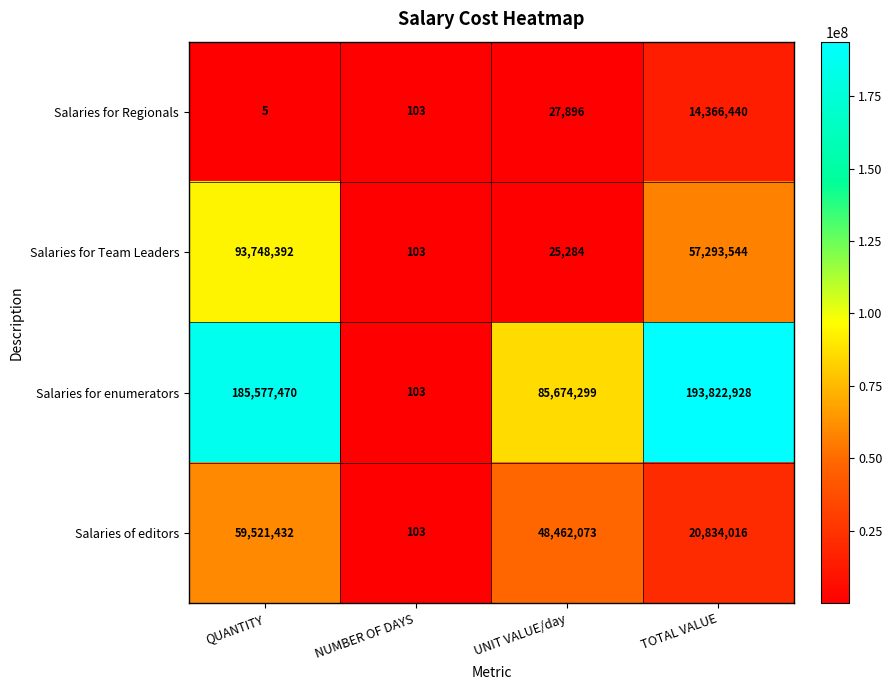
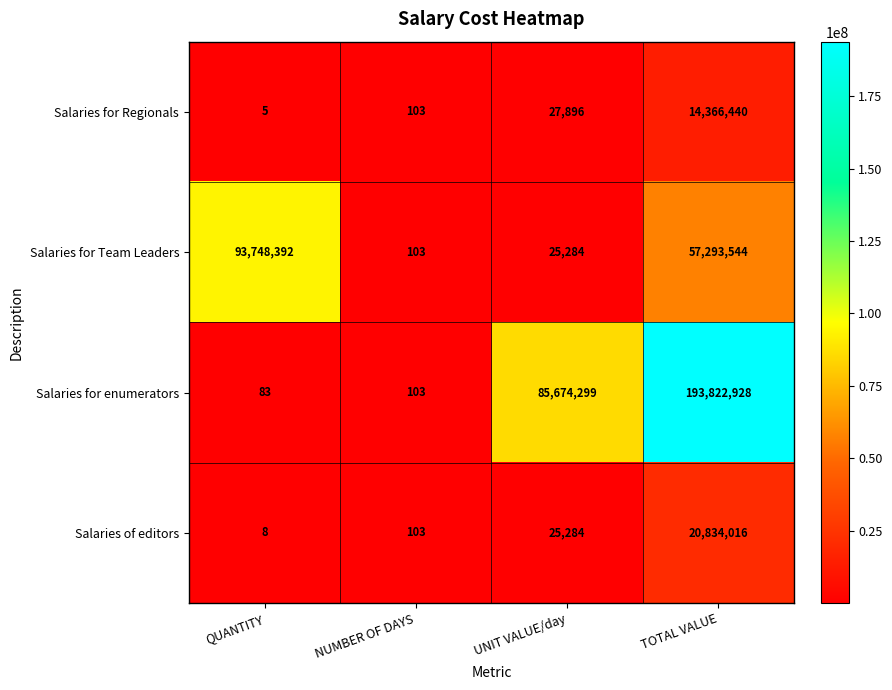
  {
    "Salaries for Regionals": {
      "QUANTITY": "5",
      "NUMBER OF DAYS": "103",
      "UNIT VALUE/day": "27,896",
      "TOTAL VALUE": "14,366,440"
    },
    "Salaries for Team Leaders": {
      "QUANTITY": "93,748,392",
      "NUMBER OF DAYS": "103",
      "UNIT VALUE/day": "25,284",
      "TOTAL VALUE": "57,293,544"
    },
    "Salaries for enumerators": {
-     "QUANTITY": "185,577,470",
+     "QUANTITY": "83",
      "NUMBER OF DAYS": "103",
      "UNIT VALUE/day": "85,674,299",
      "TOTAL VALUE": "193,822,928"
    },
    "Salaries of editors": {
-     "QUANTITY": "59,521,432",
+     "QUANTITY": "8",
      "NUMBER OF DAYS": "103",
-     "UNIT VALUE/day": "48,462,073",
+     "UNIT VALUE/day": "25,284",
      "TOTAL VALUE": "20,834,016"
    }
  }
